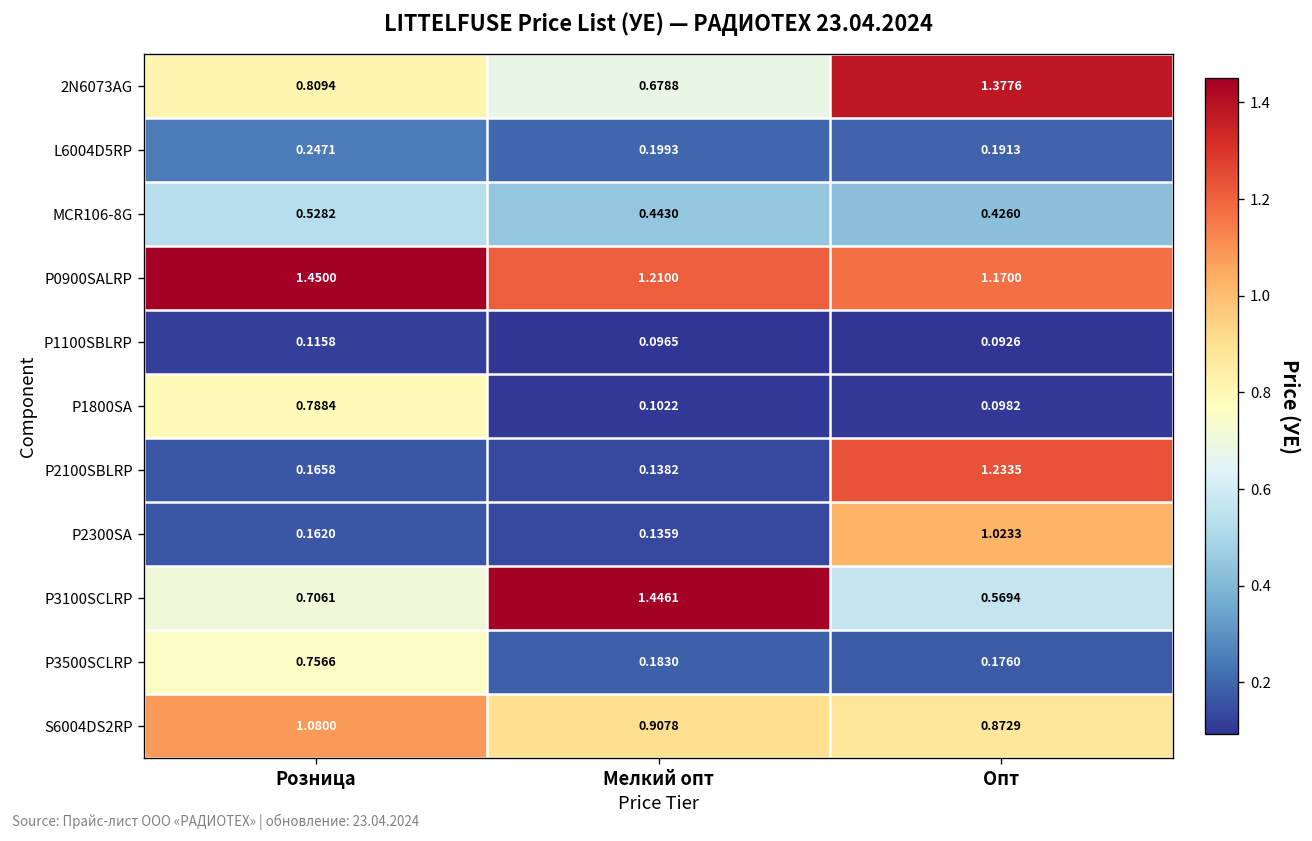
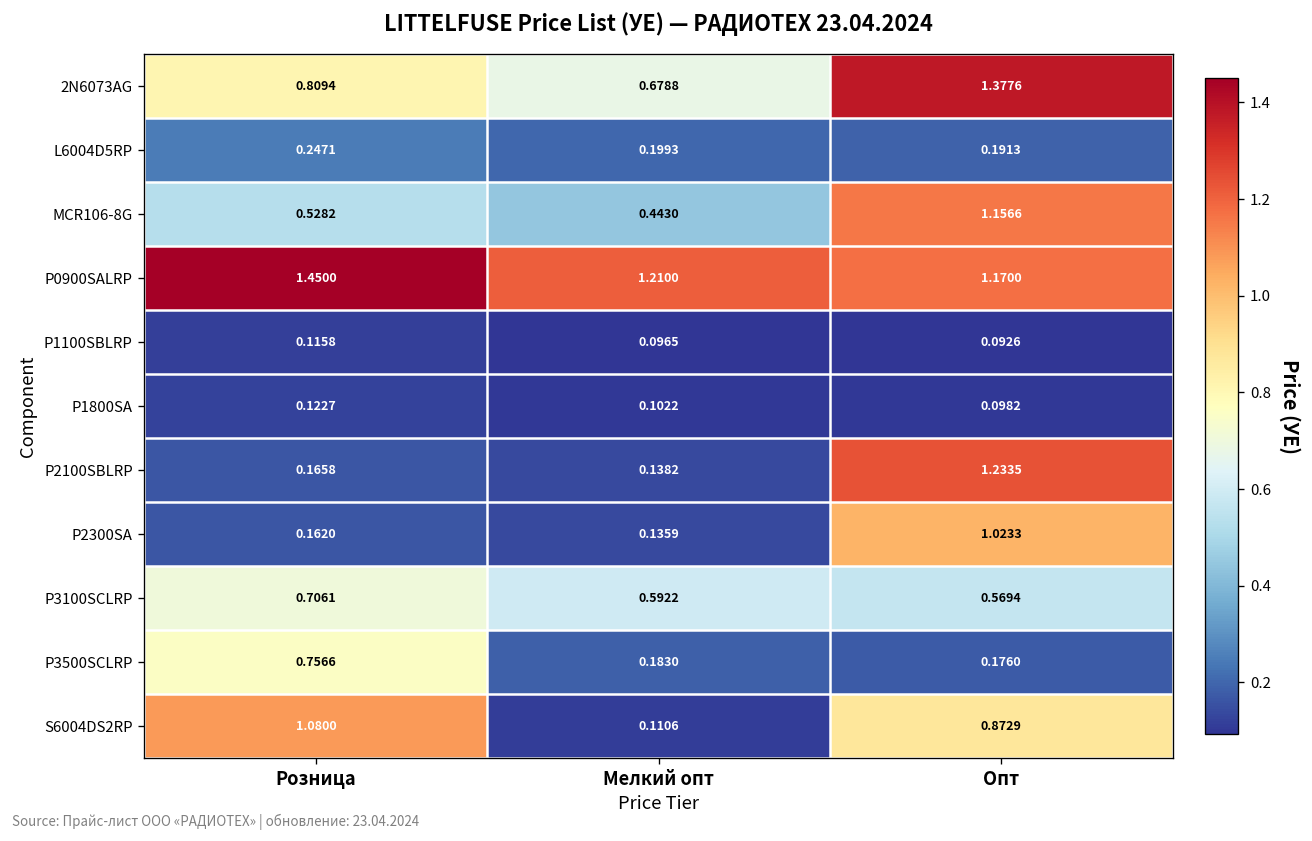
  {
    "2N6073AG": {
      "Розница": 0.8094,
      "Мелкий опт": 0.6788,
      "Опт": 1.3776
    },
    "L6004D5RP": {
      "Розница": 0.2471,
      "Мелкий опт": 0.1993,
      "Опт": 0.1913
    },
    "MCR106-8G": {
      "Розница": 0.5282,
      "Мелкий опт": 0.4430,
-     "Опт": 0.4260
+     "Опт": 1.1566
    },
    "P0900SALRP": {
      "Розница": 1.4500,
      "Мелкий опт": 1.2100,
      "Опт": 1.1700
    },
    "P1100SBLRP": {
      "Розница": 0.1158,
      "Мелкий опт": 0.0965,
      "Опт": 0.0926
    },
    "P1800SA": {
-     "Розница": 0.7884,
+     "Розница": 0.1227,
      "Мелкий опт": 0.1022,
      "Опт": 0.0982
    },
    "P2100SBLRP": {
      "Розница": 0.1658,
      "Мелкий опт": 0.1382,
      "Опт": 1.2335
    },
    "P2300SA": {
      "Розница": 0.1620,
      "Мелкий опт": 0.1359,
      "Опт": 1.0233
    },
    "P3100SCLRP": {
      "Розница": 0.7061,
-     "Мелкий опт": 1.4461,
+     "Мелкий опт": 0.5922,
      "Опт": 0.5694
    },
    "P3500SCLRP": {
      "Розница": 0.7566,
      "Мелкий опт": 0.1830,
      "Опт": 0.1760
    },
    "S6004DS2RP": {
      "Розница": 1.0800,
-     "Мелкий опт": 0.9078,
+     "Мелкий опт": 0.1106,
      "Опт": 0.8729
    }
  }
